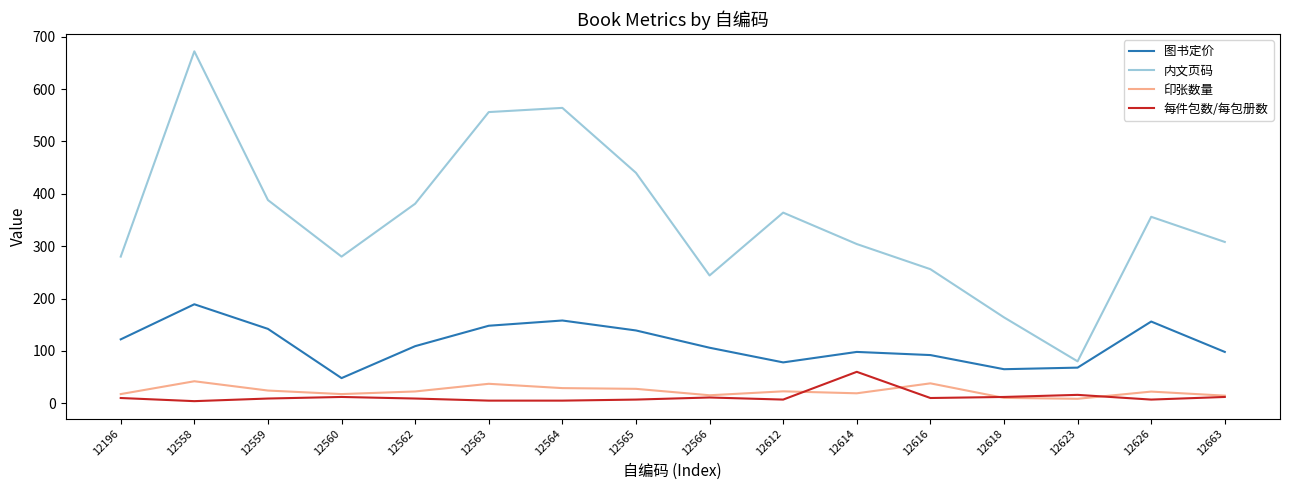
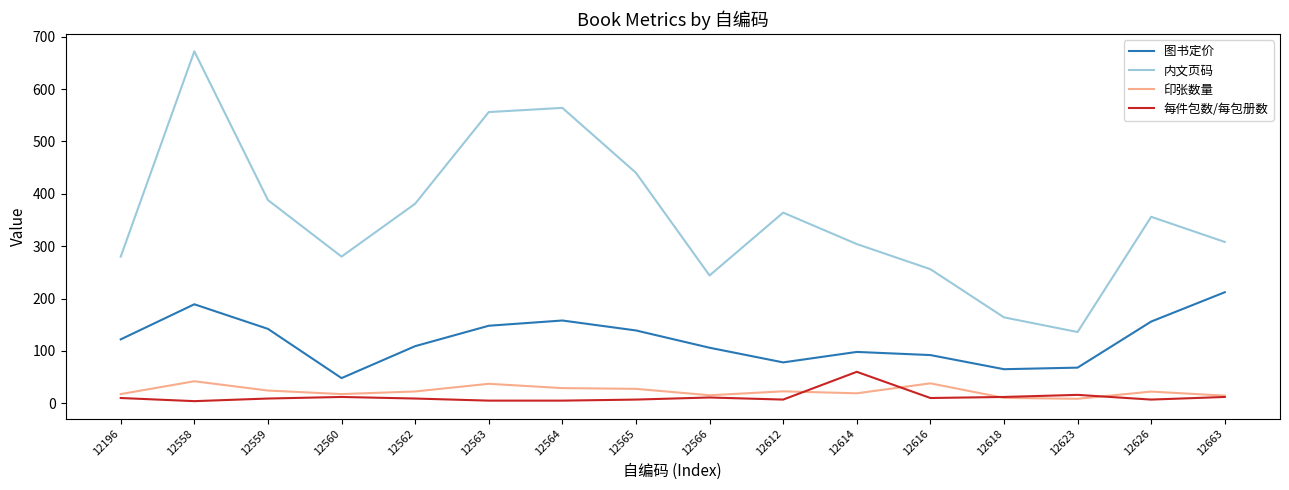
  {
    "图书定价": {
      "12196": 120,
      "12558": 190,
      "12559": 140,
      "12560": 50,
      "12562": 110,
      "12563": 150,
      "12564": 160,
      "12565": 140,
      "12566": 110,
      "12612": 80,
      "12614": 100,
      "12616": 90,
      "12618": 70,
      "12623": 70,
      "12626": 160,
-     "12663": 100
+     "12663": 210
    },
    "内文页码": {
      "12196": 280,
      "12558": 670,
      "12559": 390,
      "12560": 280,
      "12562": 380,
      "12563": 560,
      "12564": 560,
      "12565": 440,
      "12566": 240,
      "12612": 360,
      "12614": 300,
      "12616": 260,
      "12618": 160,
-     "12623": 80,
+     "12623": 140,
      "12626": 360,
      "12663": 310
    },
    "印张数量": {
      "12196": 20,
      "12558": 40,
      "12559": 20,
      "12560": 20,
      "12562": 20,
      "12563": 40,
      "12564": 30,
      "12565": 30,
      "12612": 20,
      "12614": 20,
      "12616": 40,
      "12623": 10,
      "12626": 20
    },
    "每件包数/每包册数": {
      "12196": 10,
      "12558": 0,
      "12559": 10,
      "12560": 10,
      "12562": 10,
      "12563": 10,
      "12564": 10,
      "12565": 10,
      "12612": 10,
      "12614": 60,
      "12616": 10,
      "12623": 20,
      "12626": 10
    }
  }
